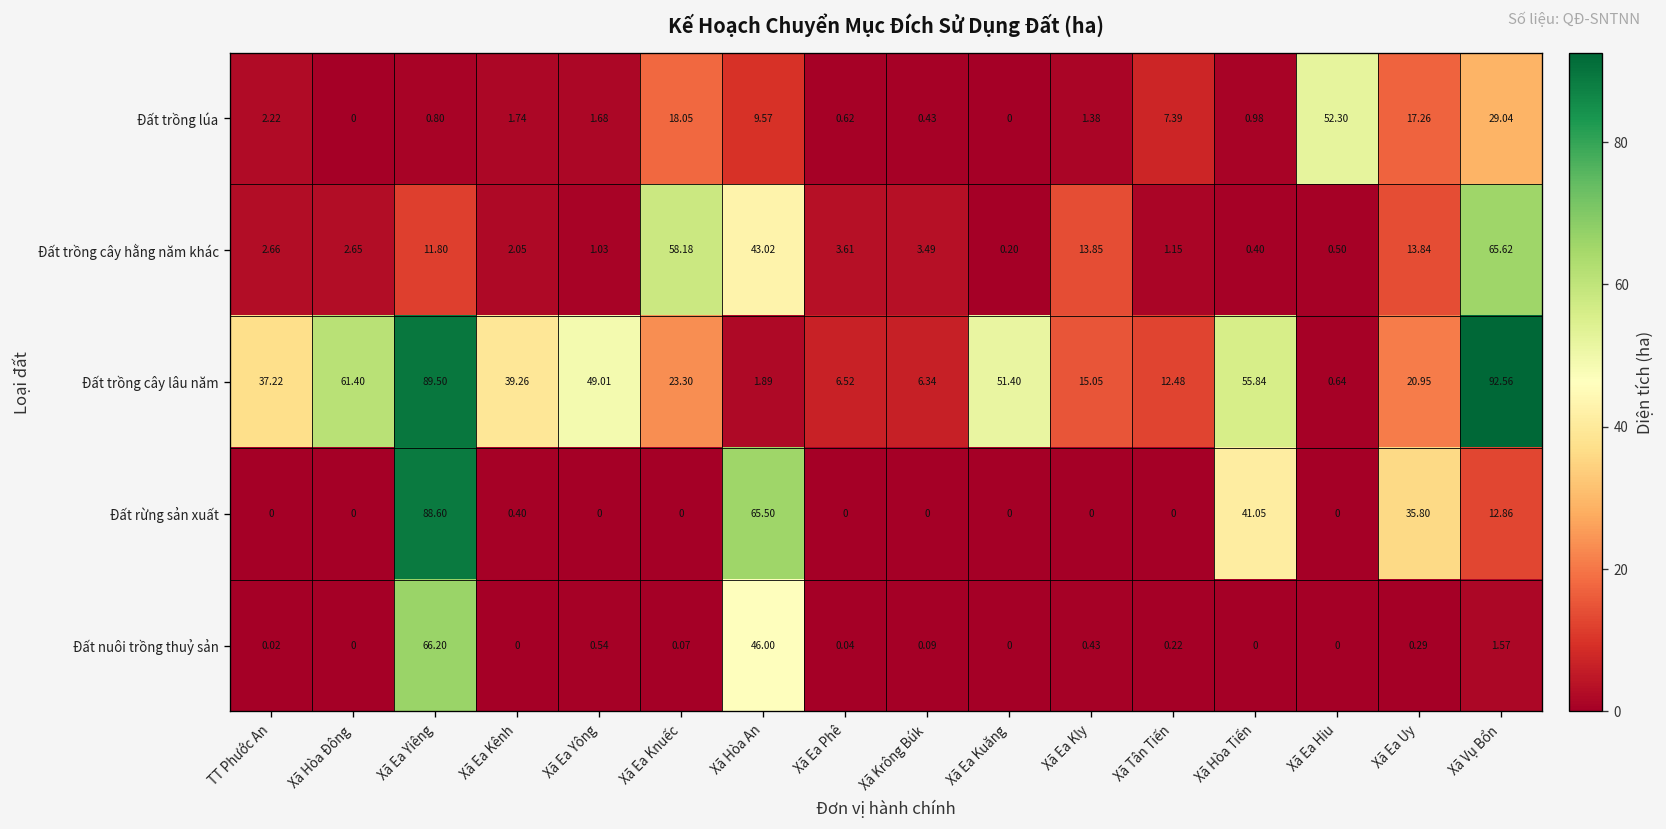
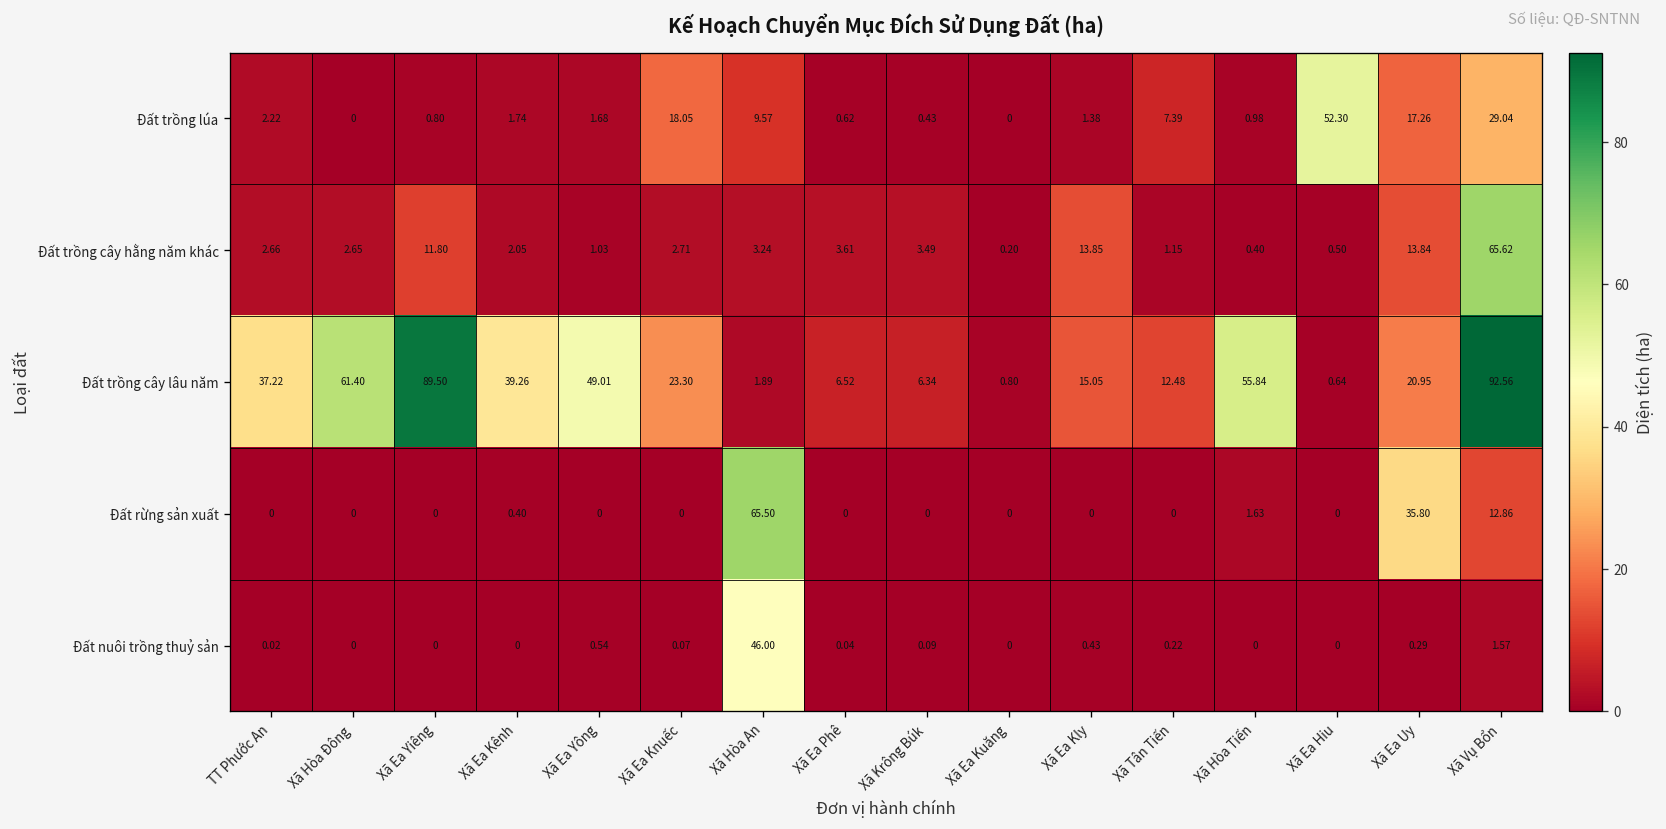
  {
    "Đất trồng lúa": {
      "TT Phước An": 2.22,
      "Xã Hòa Đông": 0,
      "Xã Ea Yiêng": 0.80,
      "Xã Ea Kênh": 1.74,
      "Xã Ea Yông": 1.68,
      "Xã Ea Knuếc": 18.05,
      "Xã Hòa An": 9.57,
      "Xã Ea Phê": 0.62,
      "Xã Krông Búk": 0.43,
      "Xã Ea Kuăng": 0,
      "Xã Ea Kly": 1.38,
      "Xã Tân Tiến": 7.39,
      "Xã Hòa Tiến": 0.98,
      "Xã Ea Hiu": 52.30,
      "Xã Ea Uy": 17.26,
      "Xã Vụ Bổn": 29.04
    },
    "Đất trồng cây hằng năm khác": {
      "TT Phước An": 2.66,
      "Xã Hòa Đông": 2.65,
      "Xã Ea Yiêng": 11.80,
      "Xã Ea Kênh": 2.05,
      "Xã Ea Yông": 1.03,
-     "Xã Ea Knuếc": 58.18,
-     "Xã Hòa An": 43.02,
+     "Xã Ea Knuếc": 2.71,
+     "Xã Hòa An": 3.24,
      "Xã Ea Phê": 3.61,
      "Xã Krông Búk": 3.49,
      "Xã Ea Kuăng": 0.20,
      "Xã Ea Kly": 13.85,
      "Xã Tân Tiến": 1.15,
      "Xã Hòa Tiến": 0.40,
      "Xã Ea Hiu": 0.50,
      "Xã Ea Uy": 13.84,
      "Xã Vụ Bổn": 65.62
    },
    "Đất trồng cây lâu năm": {
      "TT Phước An": 37.22,
      "Xã Hòa Đông": 61.40,
      "Xã Ea Yiêng": 89.50,
      "Xã Ea Kênh": 39.26,
      "Xã Ea Yông": 49.01,
      "Xã Ea Knuếc": 23.30,
      "Xã Hòa An": 1.89,
      "Xã Ea Phê": 6.52,
      "Xã Krông Búk": 6.34,
-     "Xã Ea Kuăng": 51.40,
+     "Xã Ea Kuăng": 0.80,
      "Xã Ea Kly": 15.05,
      "Xã Tân Tiến": 12.48,
      "Xã Hòa Tiến": 55.84,
      "Xã Ea Hiu": 0.64,
      "Xã Ea Uy": 20.95,
      "Xã Vụ Bổn": 92.56
    },
    "Đất rừng sản xuất": {
      "TT Phước An": 0,
      "Xã Hòa Đông": 0,
-     "Xã Ea Yiêng": 88.60,
+     "Xã Ea Yiêng": 0,
      "Xã Ea Kênh": 0.40,
      "Xã Ea Yông": 0,
      "Xã Ea Knuếc": 0,
      "Xã Hòa An": 65.50,
      "Xã Ea Phê": 0,
      "Xã Krông Búk": 0,
      "Xã Ea Kuăng": 0,
      "Xã Ea Kly": 0,
      "Xã Tân Tiến": 0,
-     "Xã Hòa Tiến": 41.05,
+     "Xã Hòa Tiến": 1.63,
      "Xã Ea Hiu": 0,
      "Xã Ea Uy": 35.80,
      "Xã Vụ Bổn": 12.86
    },
    "Đất nuôi trồng thuỷ sản": {
      "TT Phước An": 0.02,
      "Xã Hòa Đông": 0,
-     "Xã Ea Yiêng": 66.20,
+     "Xã Ea Yiêng": 0,
      "Xã Ea Kênh": 0,
      "Xã Ea Yông": 0.54,
      "Xã Ea Knuếc": 0.07,
      "Xã Hòa An": 46.00,
      "Xã Ea Phê": 0.04,
      "Xã Krông Búk": 0.09,
      "Xã Ea Kuăng": 0,
      "Xã Ea Kly": 0.43,
      "Xã Tân Tiến": 0.22,
      "Xã Hòa Tiến": 0,
      "Xã Ea Hiu": 0,
      "Xã Ea Uy": 0.29,
      "Xã Vụ Bổn": 1.57
    }
  }
